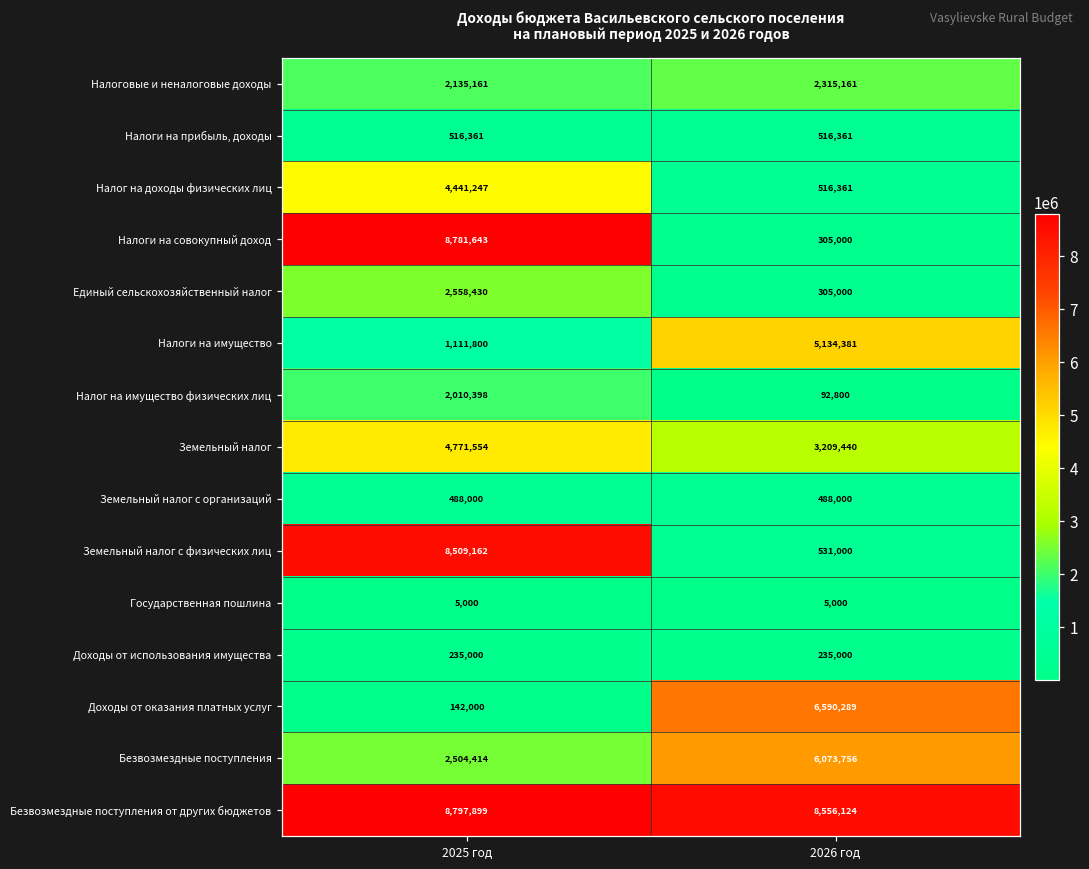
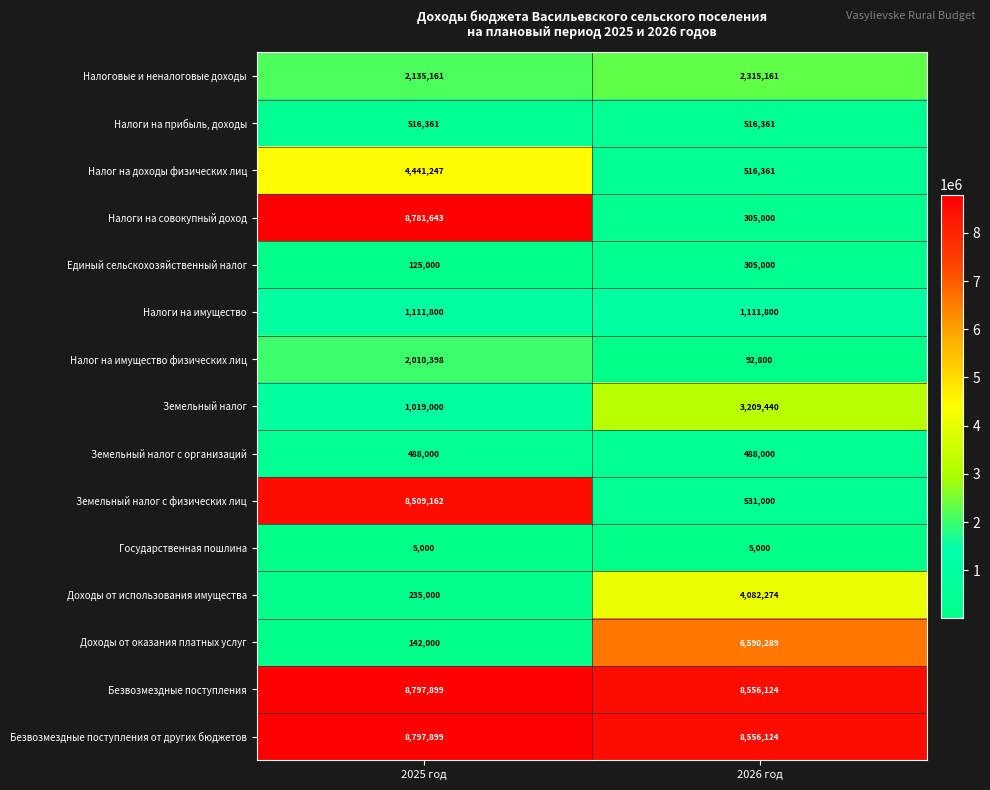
  {
    "Налоговые и неналоговые доходы": {
      "2025 год": "2,135,161",
      "2026 год": "2,315,161"
    },
    "Налоги на прибыль, доходы": {
      "2025 год": "516,361",
      "2026 год": "516,361"
    },
    "Налог на доходы физических лиц": {
      "2025 год": "4,441,247",
      "2026 год": "516,361"
    },
    "Налоги на совокупный доход": {
      "2025 год": "8,781,643",
      "2026 год": "305,000"
    },
    "Единый сельскохозяйственный налог": {
-     "2025 год": "2,558,430",
+     "2025 год": "125,000",
      "2026 год": "305,000"
    },
    "Налоги на имущество": {
      "2025 год": "1,111,800",
-     "2026 год": "5,134,381"
+     "2026 год": "1,111,800"
    },
    "Налог на имущество физических лиц": {
      "2025 год": "2,010,398",
      "2026 год": "92,800"
    },
    "Земельный налог": {
-     "2025 год": "4,771,554",
+     "2025 год": "1,019,000",
      "2026 год": "3,209,440"
    },
    "Земельный налог с организаций": {
      "2025 год": "488,000",
      "2026 год": "488,000"
    },
    "Земельный налог с физических лиц": {
      "2025 год": "8,509,162",
      "2026 год": "531,000"
    },
    "Государственная пошлина": {
      "2025 год": "5,000",
      "2026 год": "5,000"
    },
    "Доходы от использования имущества": {
      "2025 год": "235,000",
-     "2026 год": "235,000"
+     "2026 год": "4,082,274"
    },
    "Доходы от оказания платных услуг": {
      "2025 год": "142,000",
      "2026 год": "6,590,289"
    },
    "Безвозмездные поступления": {
-     "2025 год": "2,504,414",
-     "2026 год": "6,073,756"
+     "2025 год": "8,797,899",
+     "2026 год": "8,556,124"
    },
    "Безвозмездные поступления от других бюджетов": {
      "2025 год": "8,797,899",
      "2026 год": "8,556,124"
    }
  }
